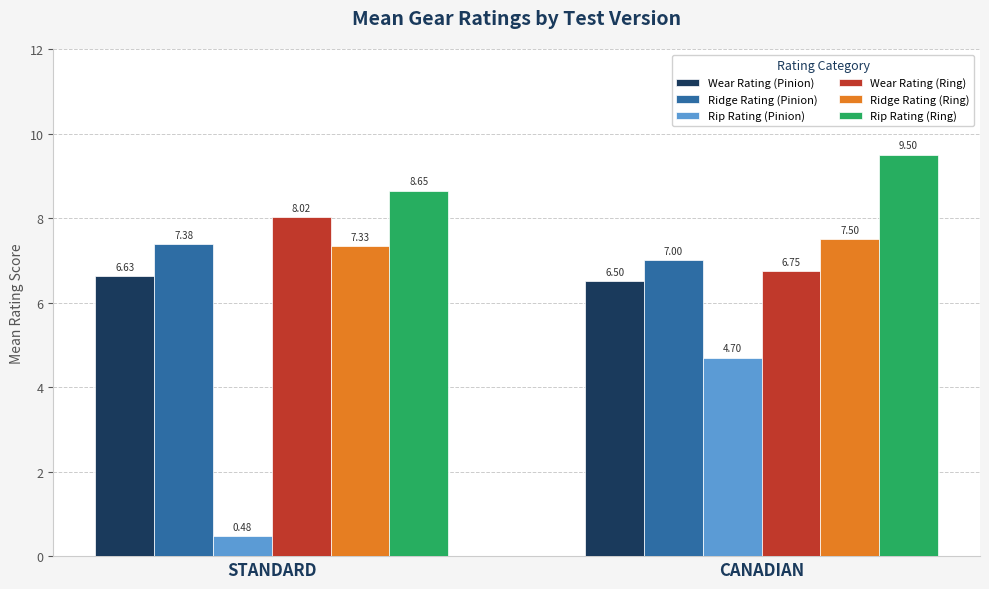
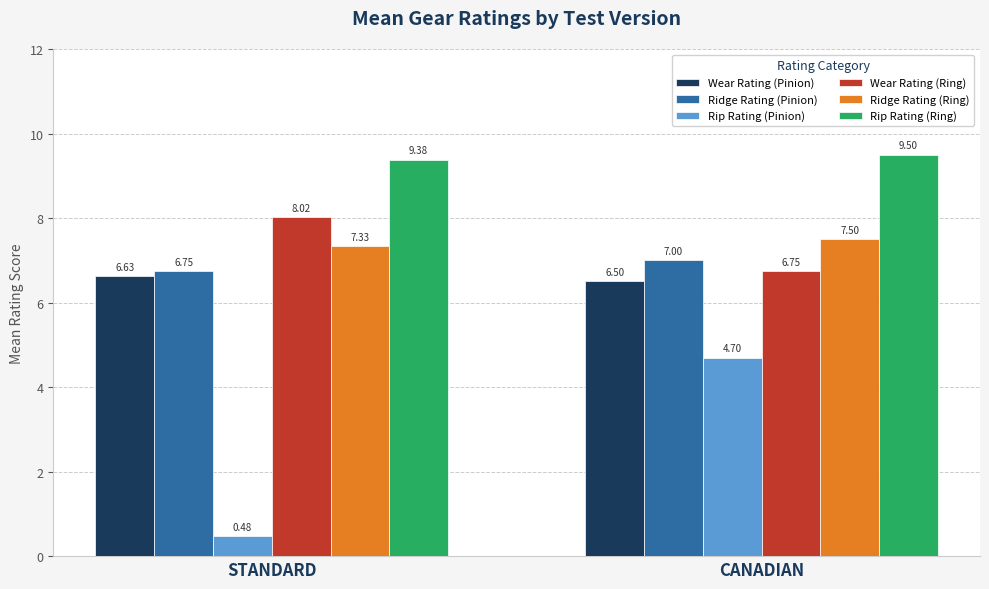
  {
    "Wear Rating (Pinion)": {
      "STANDARD": 6.63,
      "CANADIAN": 6.50
    },
    "Ridge Rating (Pinion)": {
-     "STANDARD": 7.38,
+     "STANDARD": 6.75,
      "CANADIAN": 7.00
    },
    "Rip Rating (Pinion)": {
      "STANDARD": 0.48,
      "CANADIAN": 4.70
    },
    "Wear Rating (Ring)": {
      "STANDARD": 8.02,
      "CANADIAN": 6.75
    },
    "Ridge Rating (Ring)": {
      "STANDARD": 7.33,
      "CANADIAN": 7.50
    },
    "Rip Rating (Ring)": {
-     "STANDARD": 8.65,
+     "STANDARD": 9.38,
      "CANADIAN": 9.50
    }
  }
